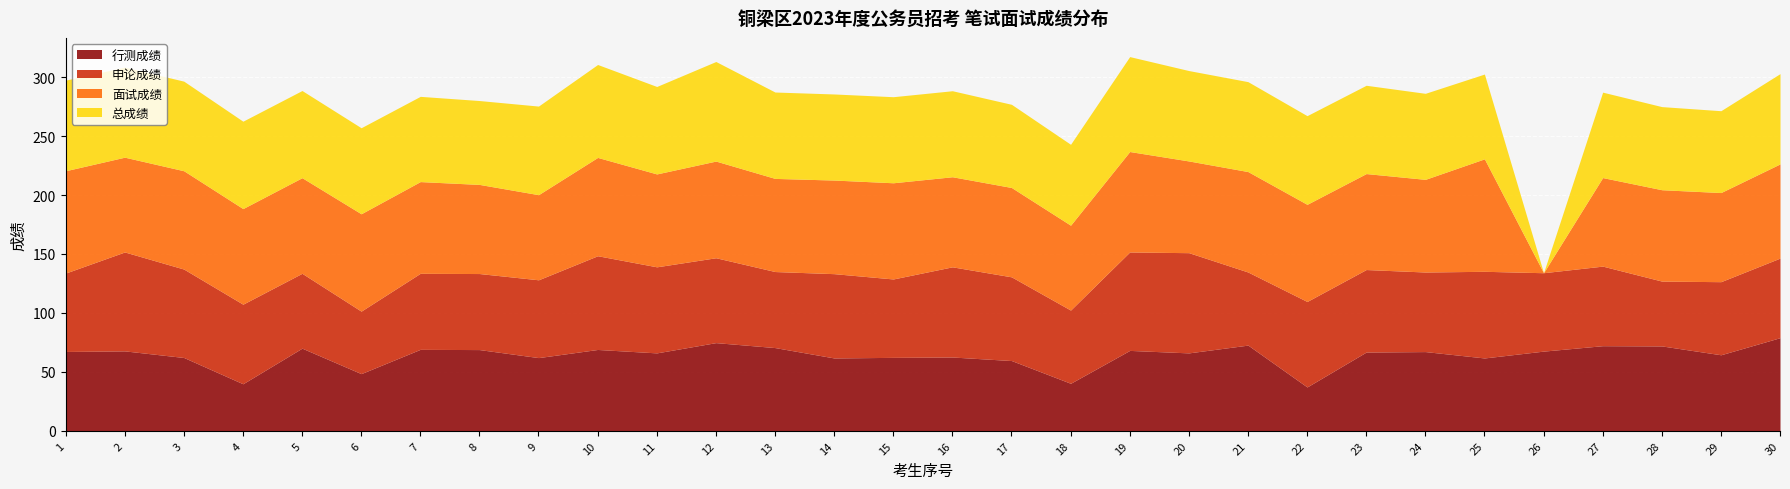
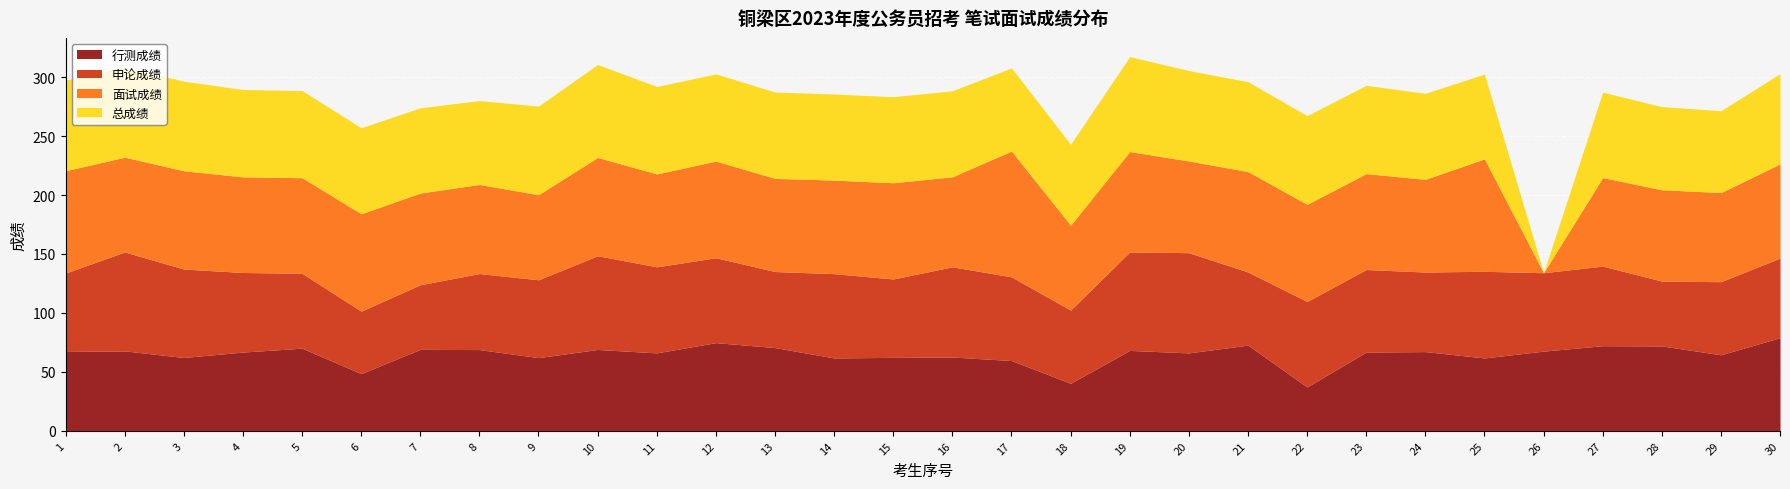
  {
    "行测成绩": {
      "1": 67,
      "2": 68,
      "3": 62,
-     "4": 40,
+     "4": 67,
      "5": 70,
      "6": 49,
      "7": 69,
      "8": 69,
      "9": 62,
      "10": 69,
      "11": 66,
      "12": 75,
      "13": 71,
      "14": 62,
      "15": 62,
      "16": 63,
      "17": 60,
      "18": 40,
      "19": 68,
      "20": 66,
      "21": 73,
      "22": 37,
      "23": 67,
      "24": 67,
      "25": 62,
      "26": 68,
      "27": 72,
      "28": 72,
      "29": 65,
      "30": 79
    },
    "申论成绩": {
      "1": 67,
      "2": 84,
      "3": 75,
      "4": 68,
      "5": 64,
      "6": 53,
-     "7": 65,
+     "7": 55,
      "8": 65,
      "9": 66,
      "10": 80,
      "11": 73,
      "12": 72,
      "13": 65,
      "14": 72,
      "15": 67,
      "16": 77,
      "17": 71,
      "18": 62,
      "19": 83,
      "20": 85,
      "21": 62,
      "22": 73,
      "23": 70,
      "24": 67,
      "25": 74,
      "27": 67,
      "28": 55,
      "29": 62,
      "30": 68
    },
    "面试成绩": {
      "1": 87,
      "2": 80,
      "3": 83,
      "4": 81,
      "5": 81,
      "6": 83,
      "7": 78,
      "8": 76,
      "9": 72,
      "10": 83,
      "11": 79,
      "12": 82,
      "13": 79,
      "14": 79,
      "15": 82,
      "16": 76,
-     "17": 76,
+     "17": 107,
      "18": 72,
      "19": 85,
      "20": 78,
      "21": 85,
      "22": 82,
      "23": 81,
      "24": 79,
      "25": 95,
      "27": 75,
      "28": 78,
      "29": 76,
      "30": 80
    },
    "总成绩": {
      "1": 77,
      "3": 76,
      "4": 74,
      "5": 74,
      "6": 73,
      "7": 72,
      "8": 71,
      "9": 75,
      "10": 79,
      "11": 74,
-     "12": 84,
+     "12": 74,
      "13": 73,
      "14": 73,
      "15": 73,
      "16": 73,
      "17": 71,
      "18": 69,
      "19": 81,
      "20": 77,
      "21": 76,
      "22": 75,
      "23": 75,
      "24": 73,
      "25": 72,
      "27": 72,
      "28": 71,
      "29": 69,
      "30": 77
    }
  }
